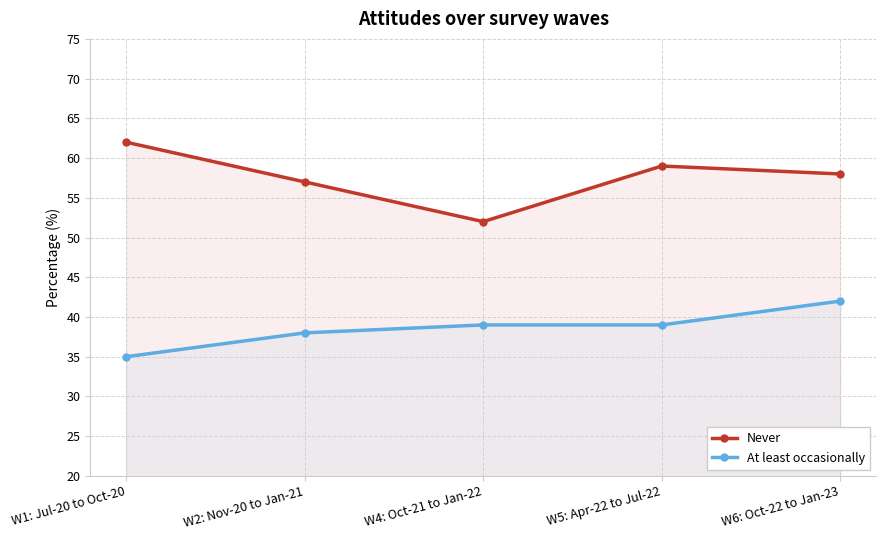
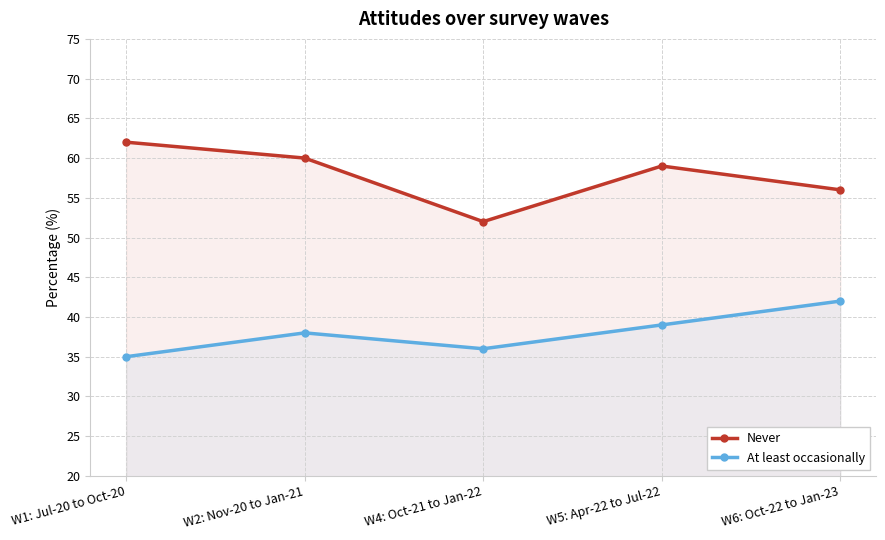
  {
    "Never": {
      "W1: Jul-20 to Oct-20": 62,
-     "W2: Nov-20 to Jan-21": 57,
+     "W2: Nov-20 to Jan-21": 60,
      "W4: Oct-21 to Jan-22": 52,
      "W5: Apr-22 to Jul-22": 59,
-     "W6: Oct-22 to Jan-23": 58
+     "W6: Oct-22 to Jan-23": 56
    },
    "At least occasionally": {
      "W1: Jul-20 to Oct-20": 35,
      "W2: Nov-20 to Jan-21": 38,
-     "W4: Oct-21 to Jan-22": 39,
+     "W4: Oct-21 to Jan-22": 36,
      "W5: Apr-22 to Jul-22": 39,
      "W6: Oct-22 to Jan-23": 42
    }
  }
